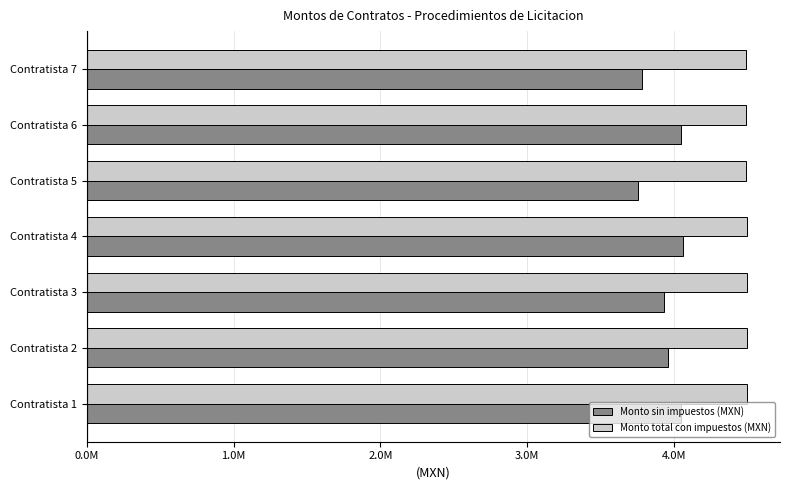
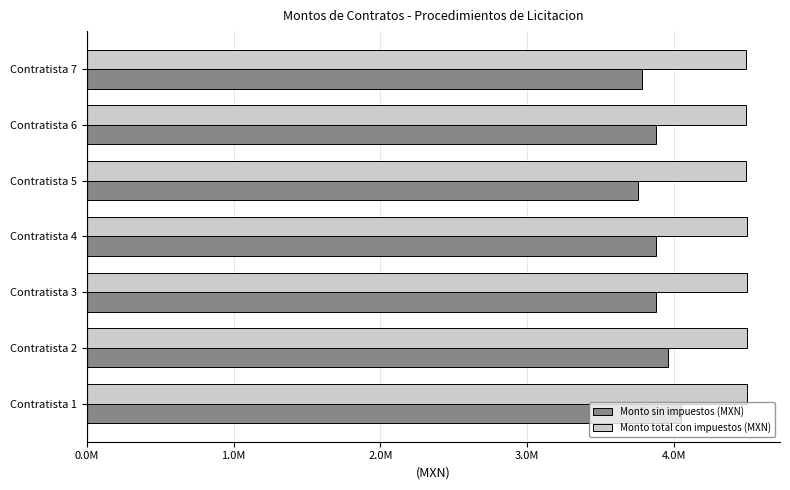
  {
    "Monto sin impuestos (MXN)": {
      "Contratista 7": 3780000,
-     "Contratista 6": 4050000,
+     "Contratista 6": 3870000,
      "Contratista 5": 3760000,
-     "Contratista 4": 4060000,
-     "Contratista 3": 3930000,
+     "Contratista 4": 3880000,
+     "Contratista 3": 3880000,
      "Contratista 2": 3960000
    },
    "Monto total con impuestos (MXN)": {
      "Contratista 7": 4490000,
      "Contratista 6": 4490000,
      "Contratista 5": 4490000,
      "Contratista 4": 4500000,
      "Contratista 3": 4500000,
      "Contratista 2": 4500000,
      "Contratista 1": 4500000
    }
  }
